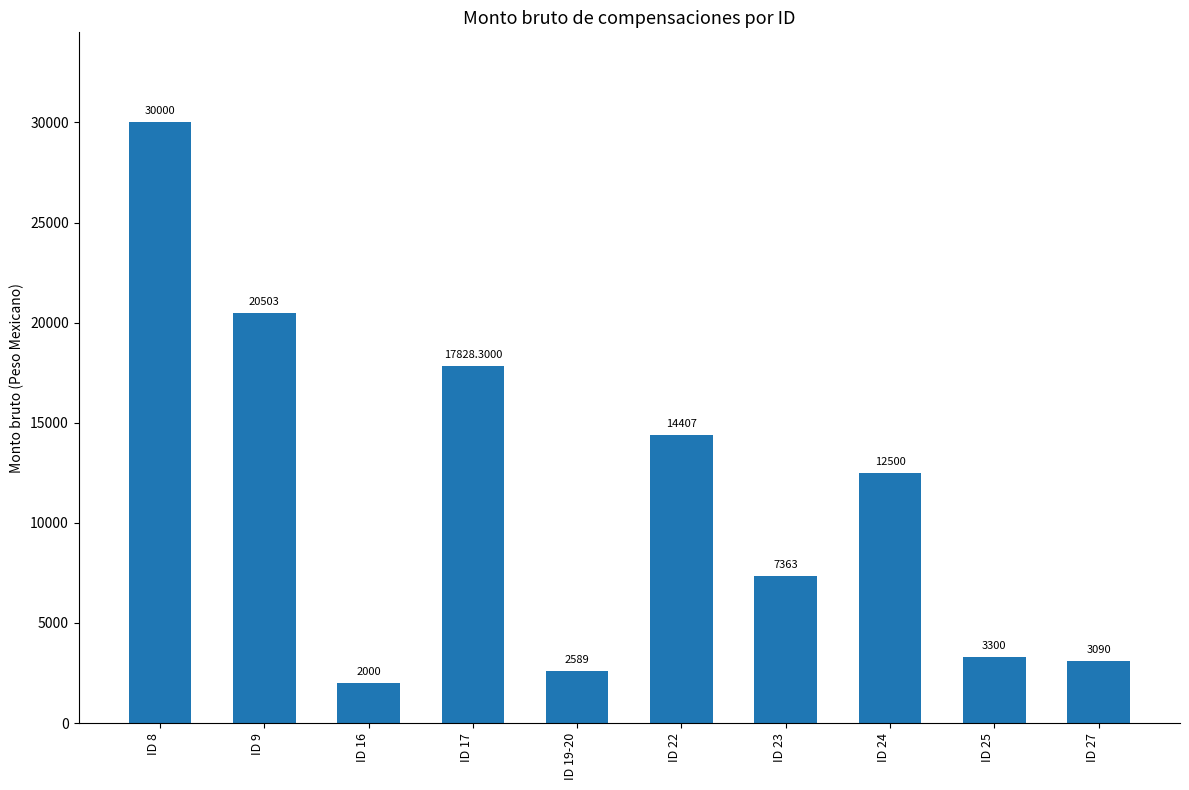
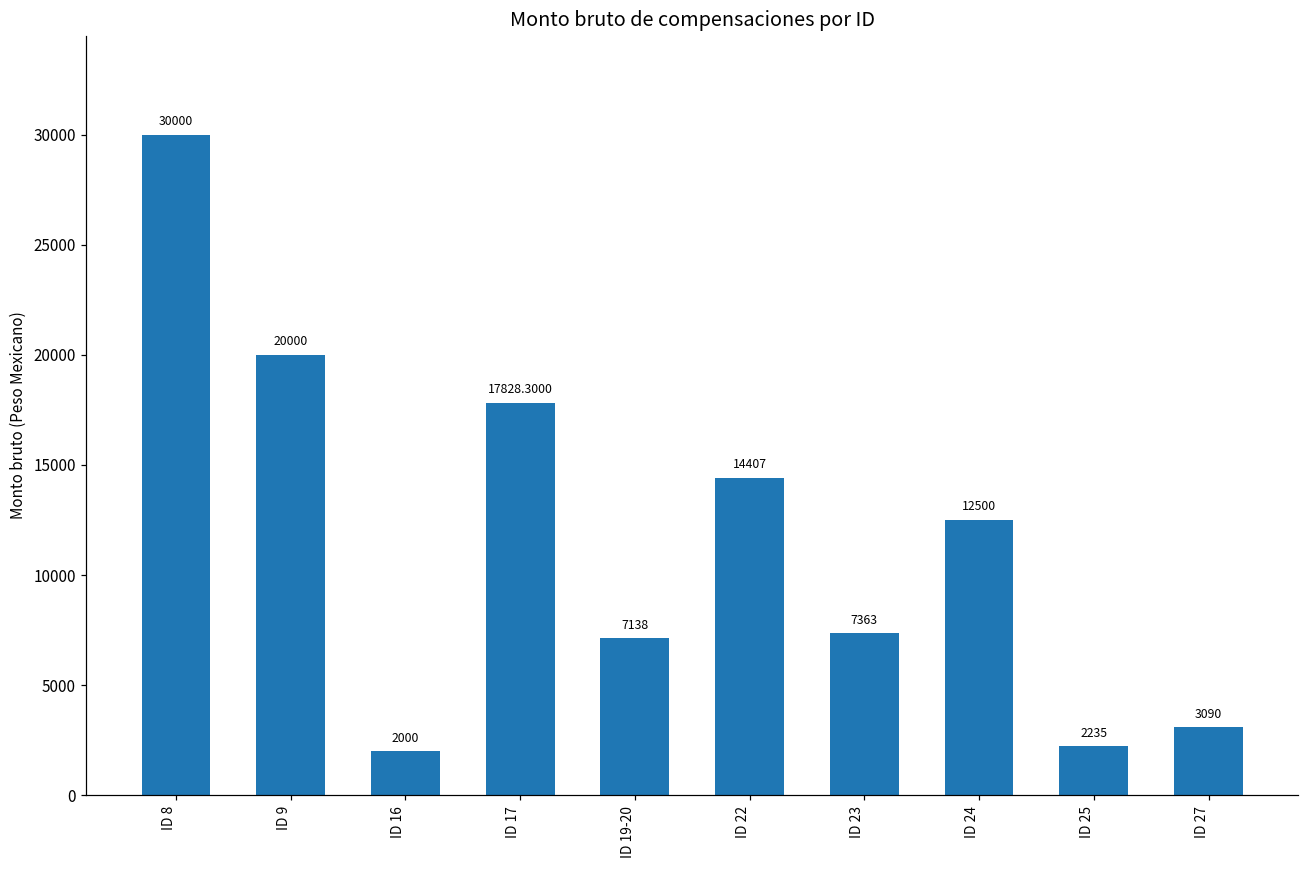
  {
    "ID 8": 30000,
-   "ID 9": 20503,
+   "ID 9": 20000,
    "ID 16": 2000,
    "ID 17": 17828.3000,
-   "ID 19-20": 2589,
+   "ID 19-20": 7138,
    "ID 22": 14407,
    "ID 23": 7363,
    "ID 24": 12500,
-   "ID 25": 3300,
+   "ID 25": 2235,
    "ID 27": 3090
  }
